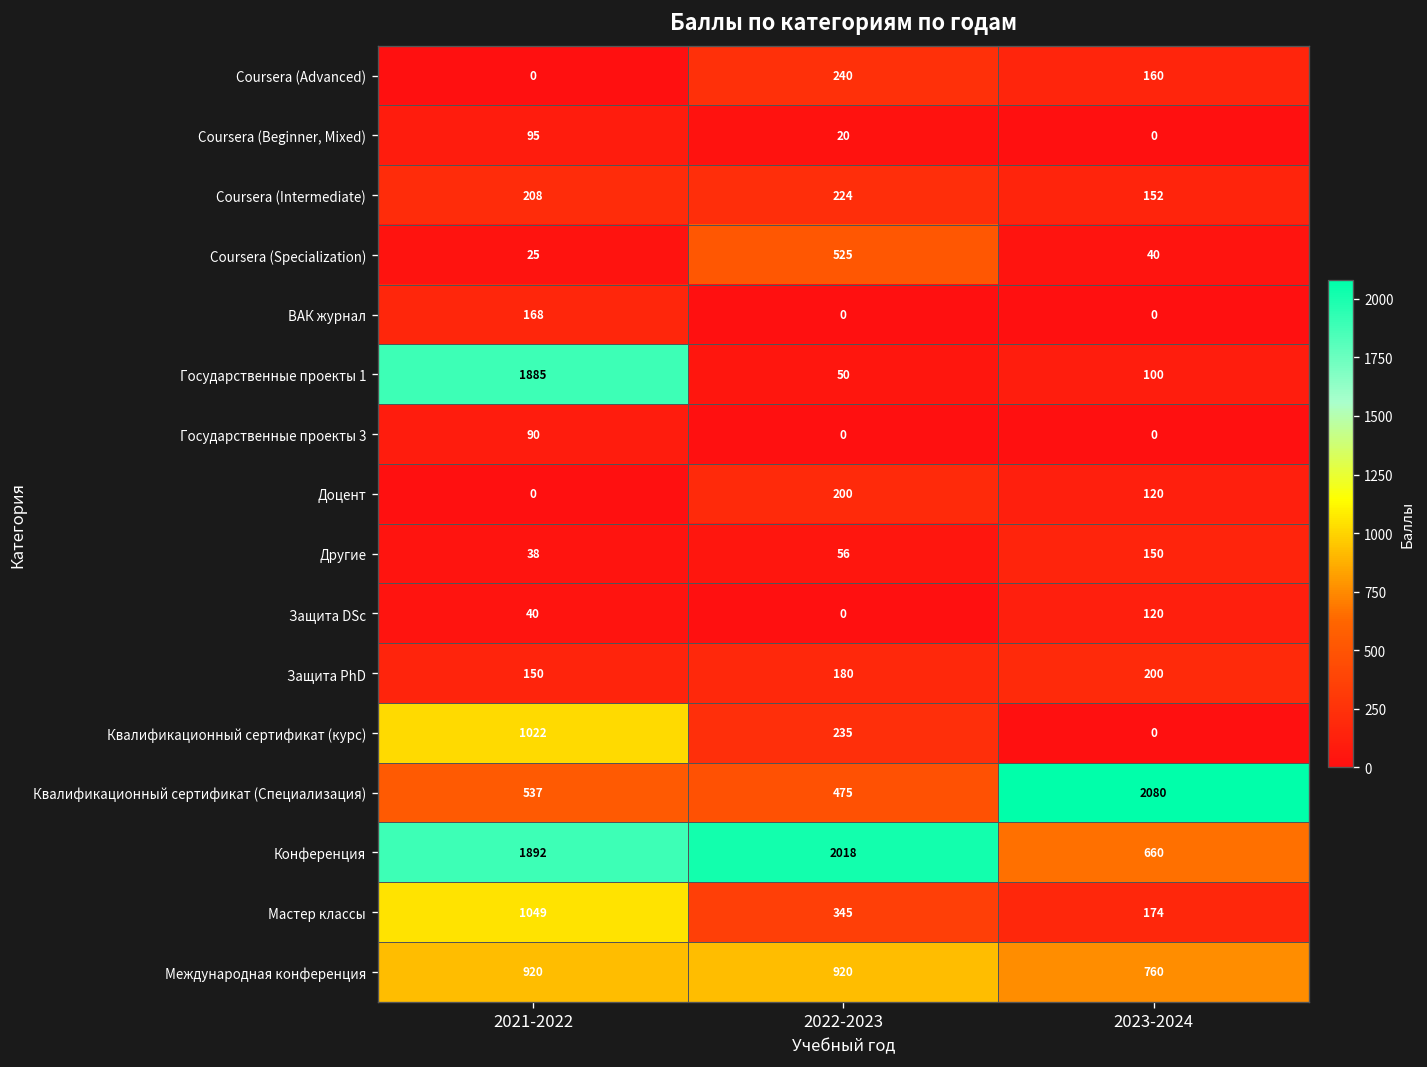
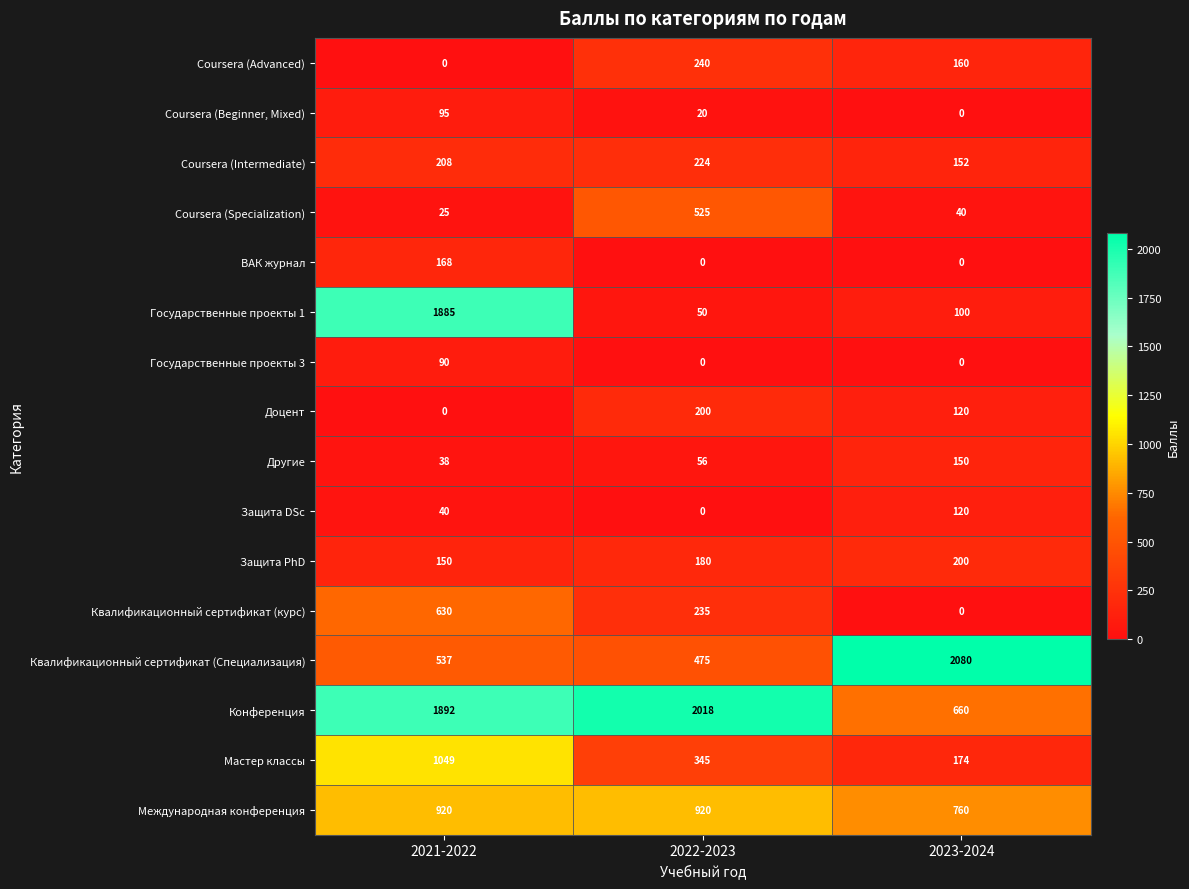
  {
    "Coursera (Advanced)": {
      "2021-2022": 0,
      "2022-2023": 240,
      "2023-2024": 160
    },
    "Coursera (Beginner, Mixed)": {
      "2021-2022": 95,
      "2022-2023": 20,
      "2023-2024": 0
    },
    "Coursera (Intermediate)": {
      "2021-2022": 208,
      "2022-2023": 224,
      "2023-2024": 152
    },
    "Coursera (Specialization)": {
      "2021-2022": 25,
      "2022-2023": 525,
      "2023-2024": 40
    },
    "ВАК журнал": {
      "2021-2022": 168,
      "2022-2023": 0,
      "2023-2024": 0
    },
    "Государственные проекты 1": {
      "2021-2022": 1885,
      "2022-2023": 50,
      "2023-2024": 100
    },
    "Государственные проекты 3": {
      "2021-2022": 90,
      "2022-2023": 0,
      "2023-2024": 0
    },
    "Доцент": {
      "2021-2022": 0,
      "2022-2023": 200,
      "2023-2024": 120
    },
    "Другие": {
      "2021-2022": 38,
      "2022-2023": 56,
      "2023-2024": 150
    },
    "Защита DSc": {
      "2021-2022": 40,
      "2022-2023": 0,
      "2023-2024": 120
    },
    "Защита PhD": {
      "2021-2022": 150,
      "2022-2023": 180,
      "2023-2024": 200
    },
    "Квалификационный сертификат (курс)": {
-     "2021-2022": 1022,
+     "2021-2022": 630,
      "2022-2023": 235,
      "2023-2024": 0
    },
    "Квалификационный сертификат (Специализация)": {
      "2021-2022": 537,
      "2022-2023": 475,
      "2023-2024": 2080
    },
    "Конференция": {
      "2021-2022": 1892,
      "2022-2023": 2018,
      "2023-2024": 660
    },
    "Мастер классы": {
      "2021-2022": 1049,
      "2022-2023": 345,
      "2023-2024": 174
    },
    "Международная конференция": {
      "2021-2022": 920,
      "2022-2023": 920,
      "2023-2024": 760
    }
  }
